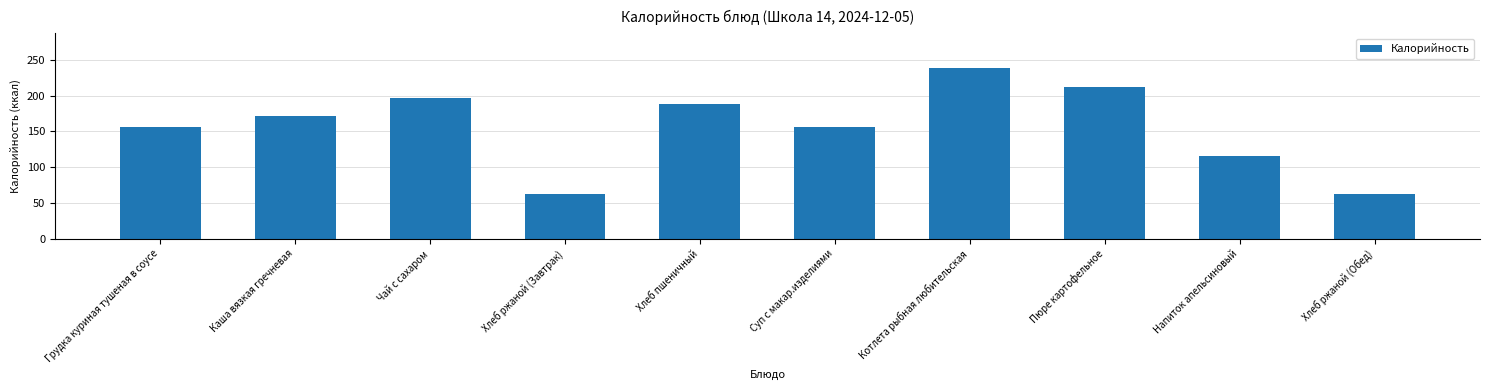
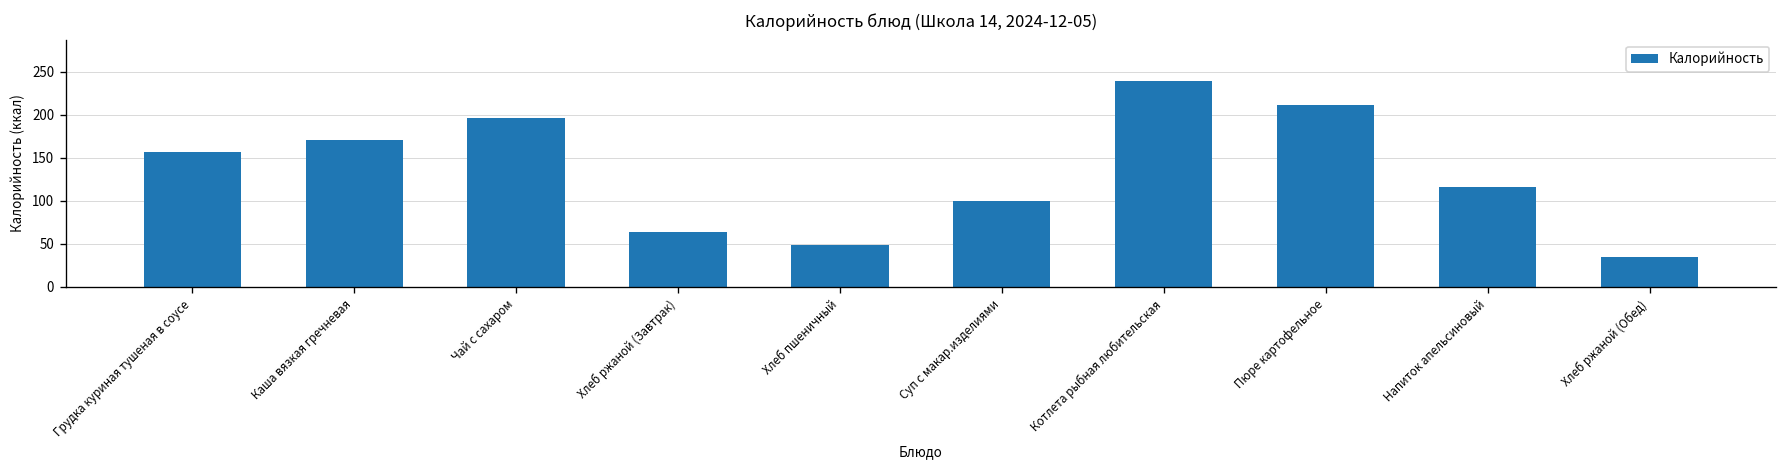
  {
    "Грудка куриная тушеная в соусе": 160,
    "Каша вязкая гречневая": 170,
    "Чай с сахаром": 200,
    "Хлеб ржаной (Завтрак)": 60,
-   "Хлеб пшеничный": 190,
-   "Суп с макар.изделиями": 160,
+   "Хлеб пшеничный": 50,
+   "Суп с макар.изделиями": 100,
    "Котлета рыбная любительская": 240,
    "Пюре картофельное": 210,
    "Напиток апельсиновый": 120,
-   "Хлеб ржаной (Обед)": 60
+   "Хлеб ржаной (Обед)": 30
  }
